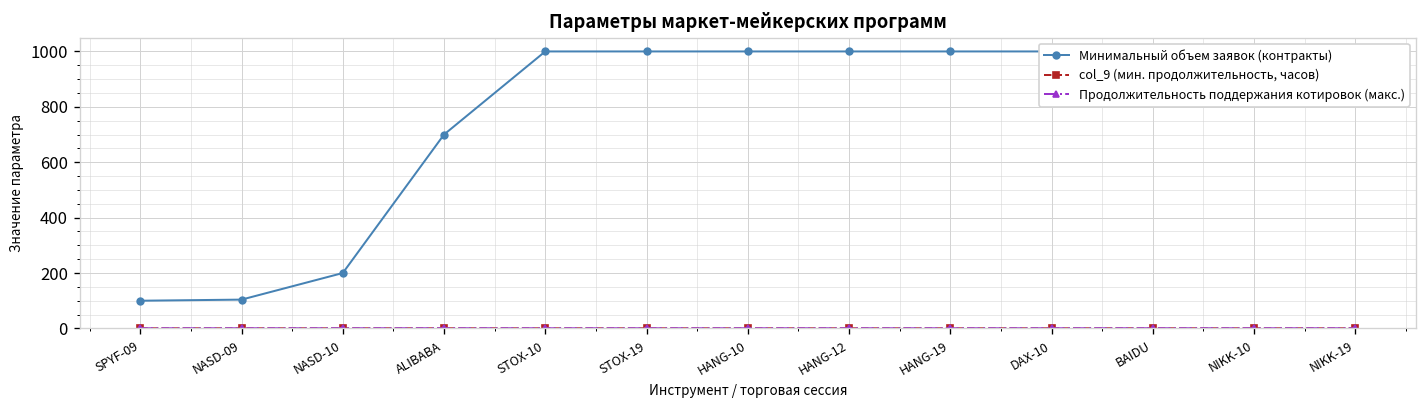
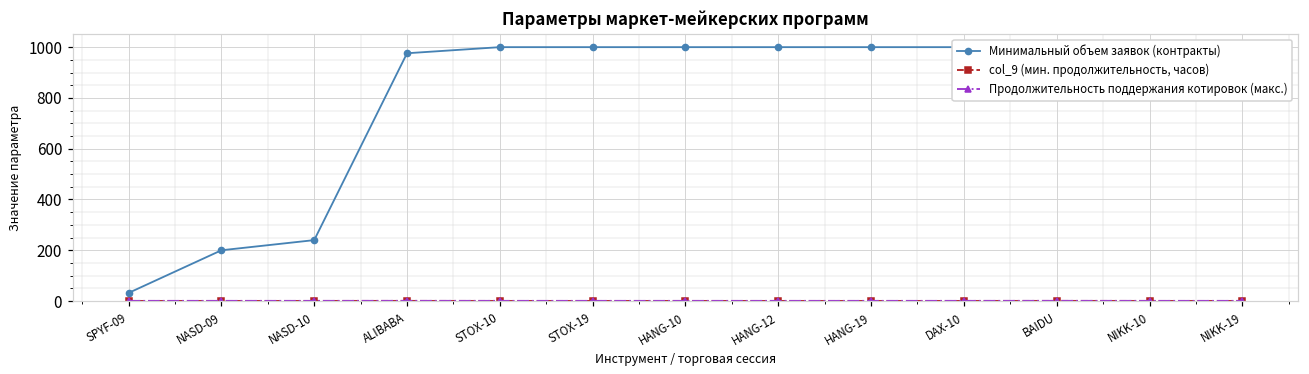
  {
    "Минимальный объем заявок (контракты)": {
-     "SPYF-09": 100,
-     "NASD-09": 100,
-     "NASD-10": 200,
-     "ALIBABA": 700,
+     "SPYF-09": 30,
+     "NASD-09": 200,
+     "NASD-10": 240,
+     "ALIBABA": 980,
      "STOX-10": 1000,
      "STOX-19": 1000,
      "HANG-10": 1000,
      "HANG-12": 1000,
      "HANG-19": 1000
    },
    "Продолжительность поддержания котировок (макс.)": {
      "SPYF-09": 0,
      "NASD-09": 0,
      "NASD-10": 0,
      "ALIBABA": 0,
      "STOX-10": 0,
      "STOX-19": 0,
      "HANG-10": 0,
      "HANG-12": 0,
      "HANG-19": 0,
      "DAX-10": 0,
      "BAIDU": 0,
      "NIKK-10": 0,
      "NIKK-19": 0
    }
  }
